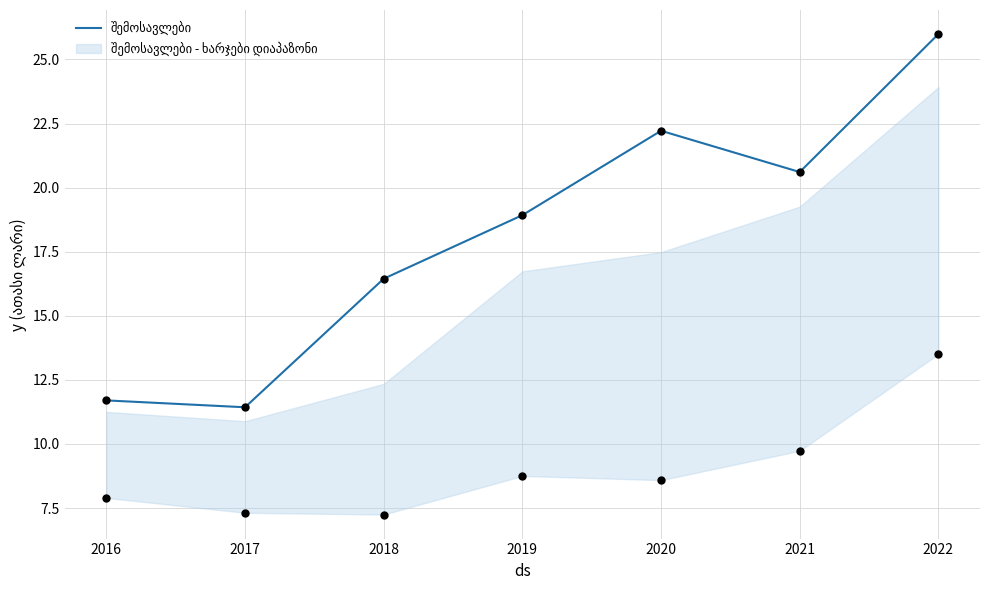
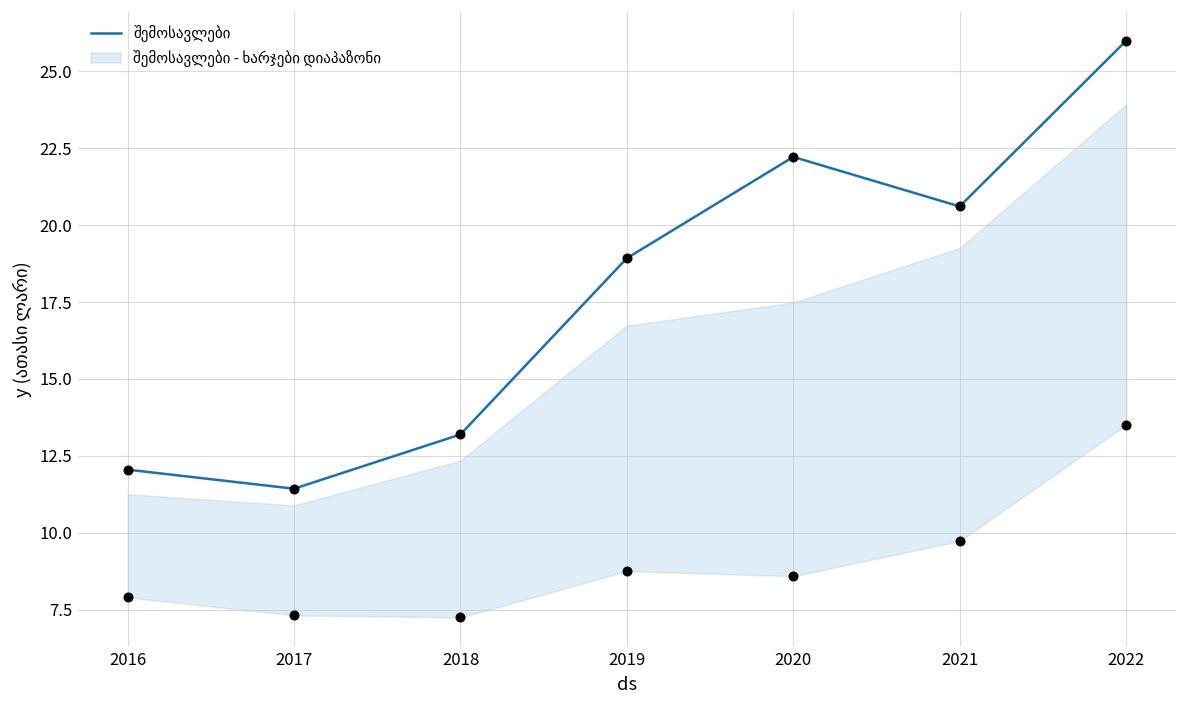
  {
    "შემოსავლები": {
-     "2016": 11.7,
+     "2016": 12.1,
      "2017": 11.4,
-     "2018": 16.4,
+     "2018": 13.2,
      "2019": 18.9,
      "2020": 22.2,
      "2021": 20.6,
      "2022": 26.0
    }
  }
